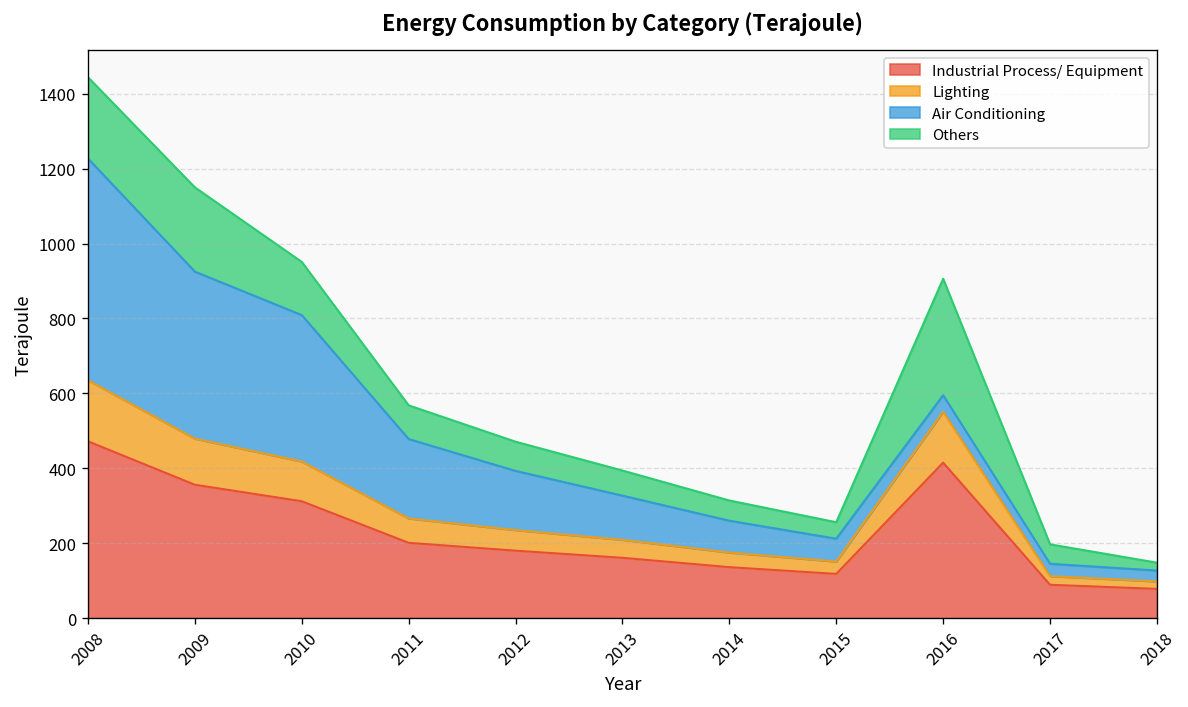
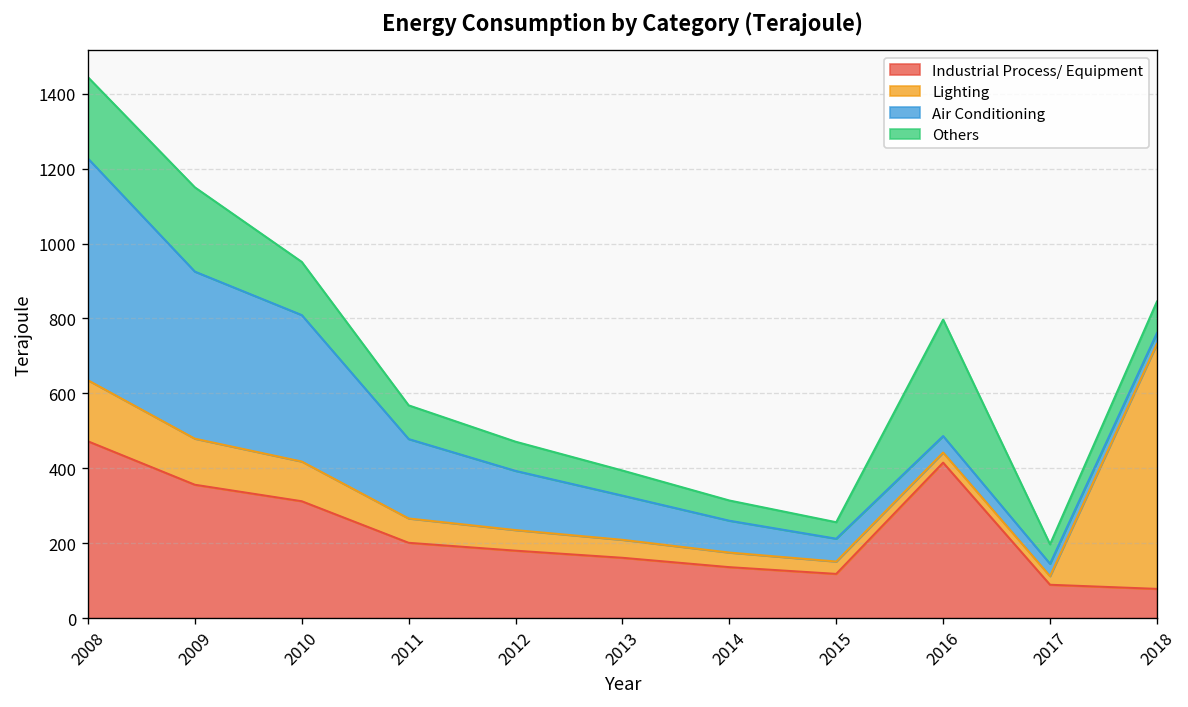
  {
    "Industrial Process/ Equipment": {
      "2008": 470,
      "2009": 360,
      "2010": 310,
      "2011": 200,
      "2012": 180,
      "2013": 160,
      "2014": 140,
      "2015": 120,
      "2016": 420,
      "2017": 90,
      "2018": 80
    },
    "Lighting": {
      "2008": 160,
      "2009": 120,
      "2010": 110,
      "2011": 70,
      "2012": 60,
      "2013": 50,
      "2014": 40,
      "2015": 30,
-     "2016": 140,
+     "2016": 30,
      "2017": 20,
-     "2018": 20
+     "2018": 650
    },
    "Air Conditioning": {
      "2008": 590,
      "2009": 450,
      "2010": 390,
      "2011": 210,
      "2012": 160,
      "2013": 120,
      "2014": 90,
      "2015": 60,
      "2016": 40,
      "2017": 30,
      "2018": 30
    },
    "Others": {
      "2008": 220,
      "2009": 230,
      "2010": 140,
      "2011": 90,
      "2012": 80,
      "2013": 70,
      "2014": 50,
      "2015": 40,
      "2016": 310,
      "2017": 50,
-     "2018": 20
+     "2018": 80
    }
  }
